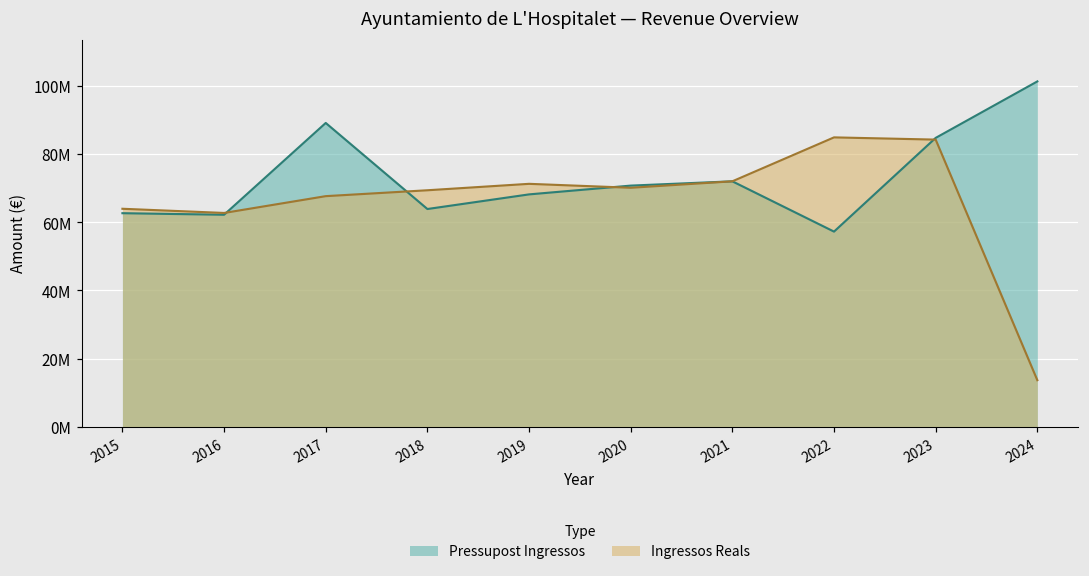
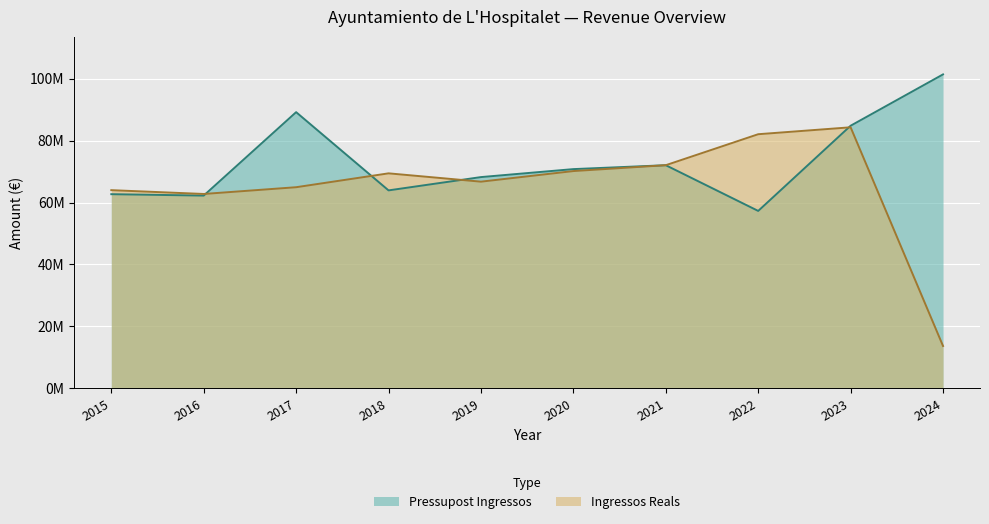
  {
    "Pressupost Ingressos": {
      "2015": 63000000,
      "2017": 89000000,
      "2018": 64000000,
      "2019": 68000000,
      "2022": 57000000,
      "2024": 101000000
    },
    "Ingressos Reals": {
      "2015": 64000000,
-     "2017": 68000000,
+     "2017": 65000000,
      "2018": 69000000,
-     "2019": 71000000,
-     "2022": 85000000,
+     "2019": 67000000,
+     "2022": 82000000,
      "2024": 14000000
    }
  }
